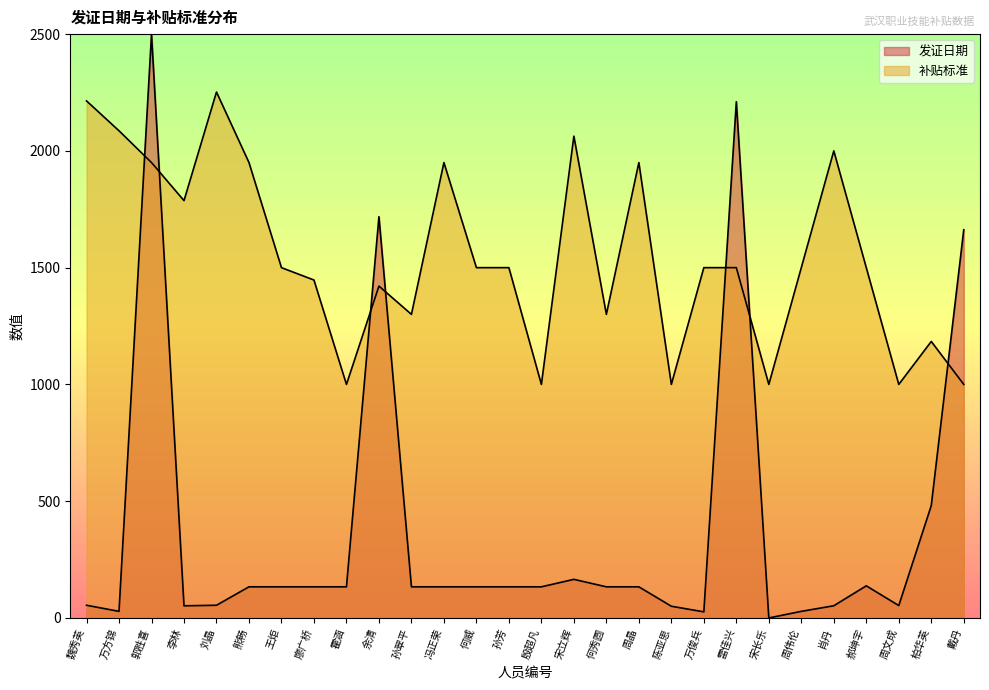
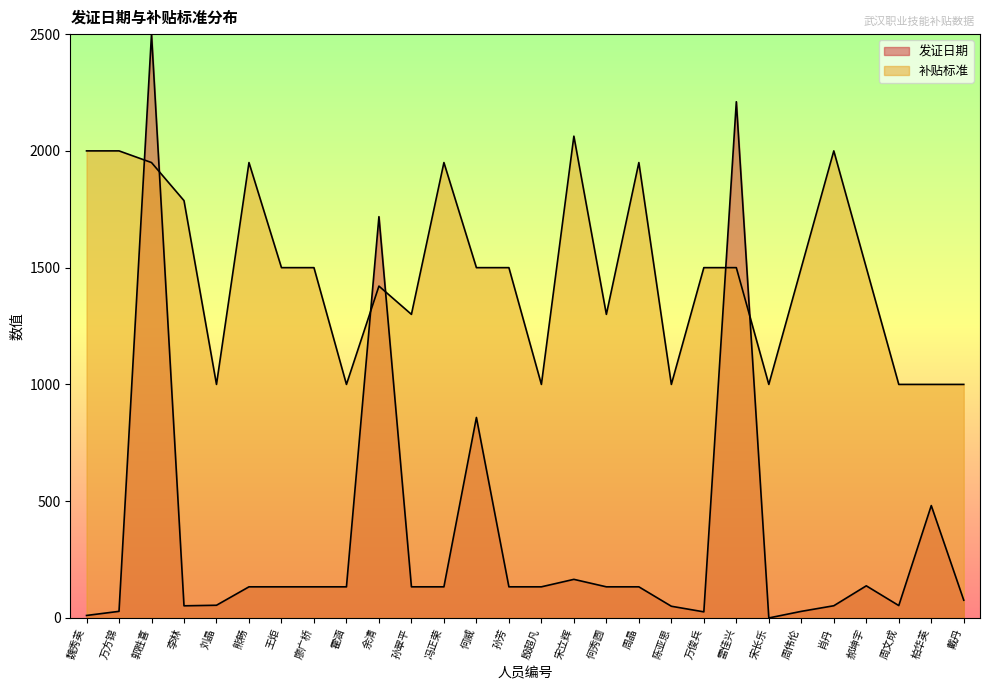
  {
    "发证日期": {
-     "魏秀英": 50,
+     "魏秀英": 10,
      "万方锦": 30,
      "郭胜喜": 2500,
      "李林": 50,
      "刘晶": 50,
      "熊畅": 130,
      "王炬": 130,
      "廖广桥": 130,
      "霍涵": 130,
      "余清": 1720,
      "孙翠平": 130,
      "冯正荣": 130,
-     "何威": 130,
+     "何威": 860,
      "孙芳": 130,
      "殷超凡": 130,
      "宋立辉": 170,
      "何秀圆": 130,
      "周晶": 130,
      "陈亚思": 50,
      "万俊兵": 30,
      "雷佳兴": 2210,
      "宋长乐": 0,
      "周伟伦": 30,
      "肖丹": 50,
      "郝坤宇": 140,
      "周文成": 50,
      "柏华英": 480,
-     "戴丹": 1660
+     "戴丹": 80
    },
    "补贴标准": {
-     "魏秀英": 2210,
-     "万方锦": 2090,
+     "魏秀英": 2000,
+     "万方锦": 2000,
      "郭胜喜": 1950,
      "李林": 1790,
-     "刘晶": 2250,
+     "刘晶": 1000,
      "熊畅": 1950,
      "王炬": 1500,
-     "廖广桥": 1450,
+     "廖广桥": 1500,
      "霍涵": 1000,
      "余清": 1420,
      "孙翠平": 1300,
      "冯正荣": 1950,
      "何威": 1500,
      "孙芳": 1500,
      "殷超凡": 1000,
      "宋立辉": 2060,
      "何秀圆": 1300,
      "周晶": 1950,
      "陈亚思": 1000,
      "万俊兵": 1500,
      "雷佳兴": 1500,
      "宋长乐": 1000,
      "周伟伦": 1500,
      "肖丹": 2000,
      "郝坤宇": 1500,
      "周文成": 1000,
-     "柏华英": 1180,
+     "柏华英": 1000,
      "戴丹": 1000
    }
  }
